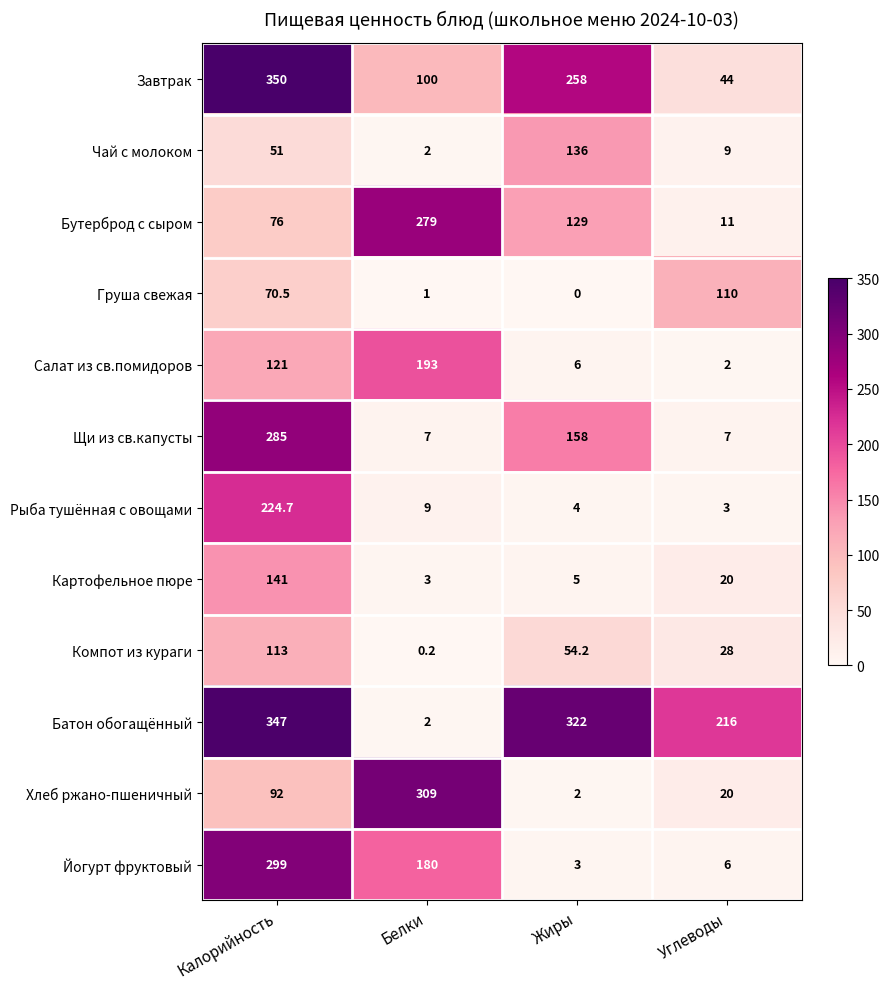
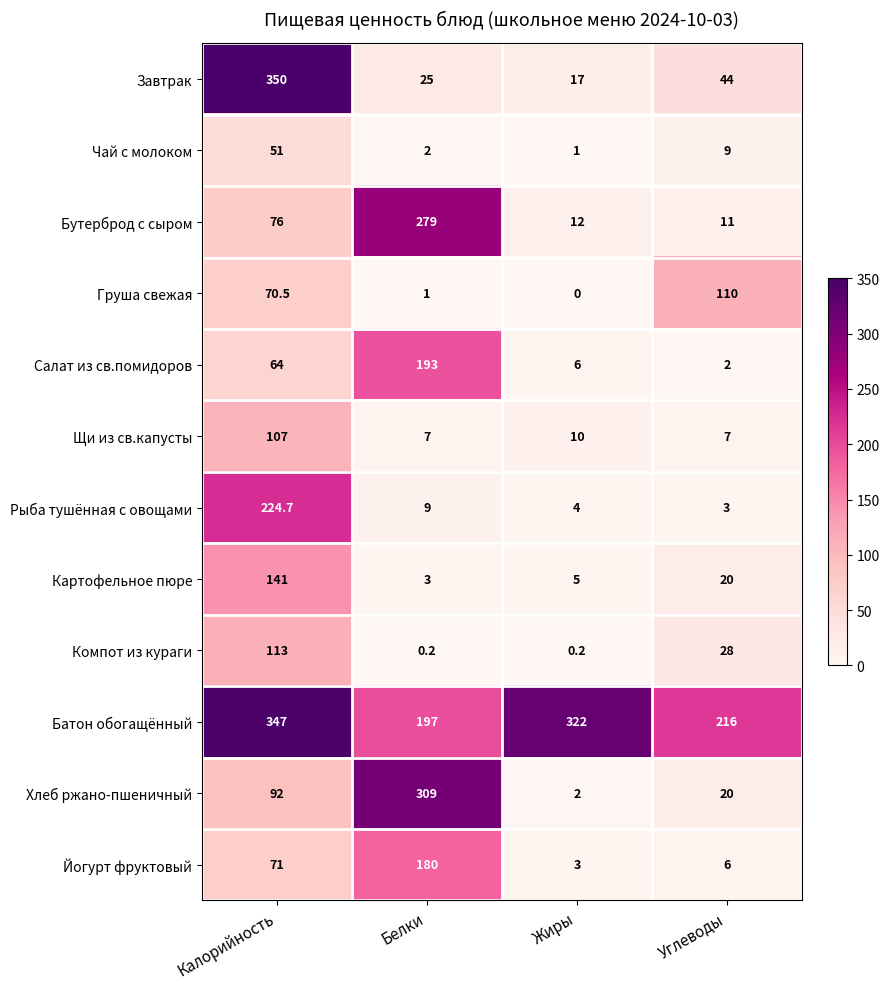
  {
    "Завтрак": {
      "Калорийность": 350,
-     "Белки": 100,
-     "Жиры": 258,
+     "Белки": 25,
+     "Жиры": 17,
      "Углеводы": 44
    },
    "Чай с молоком": {
      "Калорийность": 51,
      "Белки": 2,
-     "Жиры": 136,
+     "Жиры": 1,
      "Углеводы": 9
    },
    "Бутерброд с сыром": {
      "Калорийность": 76,
      "Белки": 279,
-     "Жиры": 129,
+     "Жиры": 12,
      "Углеводы": 11
    },
    "Груша свежая": {
      "Калорийность": 70.5,
      "Белки": 1,
      "Жиры": 0,
      "Углеводы": 110
    },
    "Салат из св.помидоров": {
-     "Калорийность": 121,
+     "Калорийность": 64,
      "Белки": 193,
      "Жиры": 6,
      "Углеводы": 2
    },
    "Щи из св.капусты": {
-     "Калорийность": 285,
+     "Калорийность": 107,
      "Белки": 7,
-     "Жиры": 158,
+     "Жиры": 10,
      "Углеводы": 7
    },
    "Рыба тушённая с овощами": {
      "Калорийность": 224.7,
      "Белки": 9,
      "Жиры": 4,
      "Углеводы": 3
    },
    "Картофельное пюре": {
      "Калорийность": 141,
      "Белки": 3,
      "Жиры": 5,
      "Углеводы": 20
    },
    "Компот из кураги": {
      "Калорийность": 113,
      "Белки": 0.2,
-     "Жиры": 54.2,
+     "Жиры": 0.2,
      "Углеводы": 28
    },
    "Батон обогащённый": {
      "Калорийность": 347,
-     "Белки": 2,
+     "Белки": 197,
      "Жиры": 322,
      "Углеводы": 216
    },
    "Хлеб ржано-пшеничный": {
      "Калорийность": 92,
      "Белки": 309,
      "Жиры": 2,
      "Углеводы": 20
    },
    "Йогурт фруктовый": {
-     "Калорийность": 299,
+     "Калорийность": 71,
      "Белки": 180,
      "Жиры": 3,
      "Углеводы": 6
    }
  }
